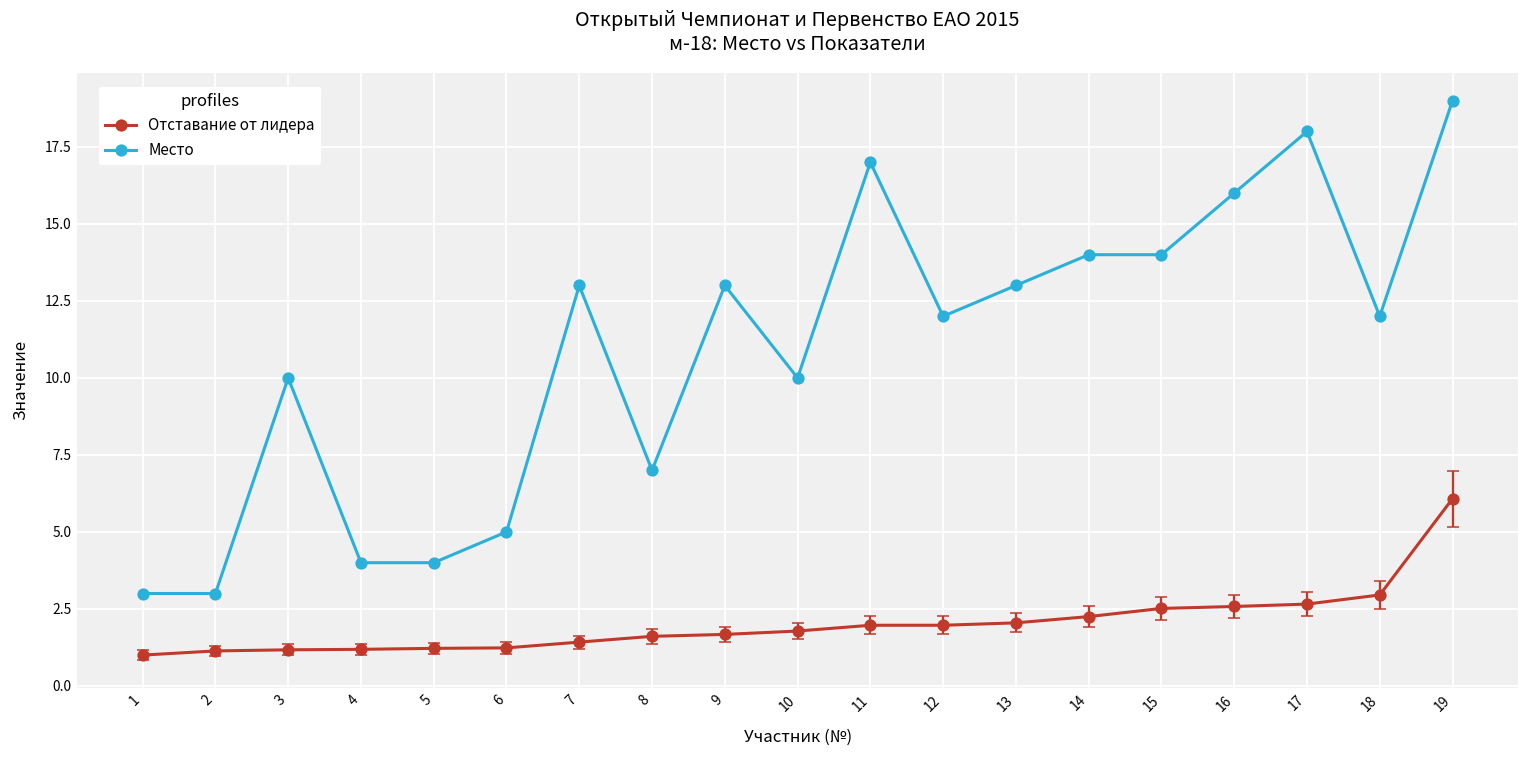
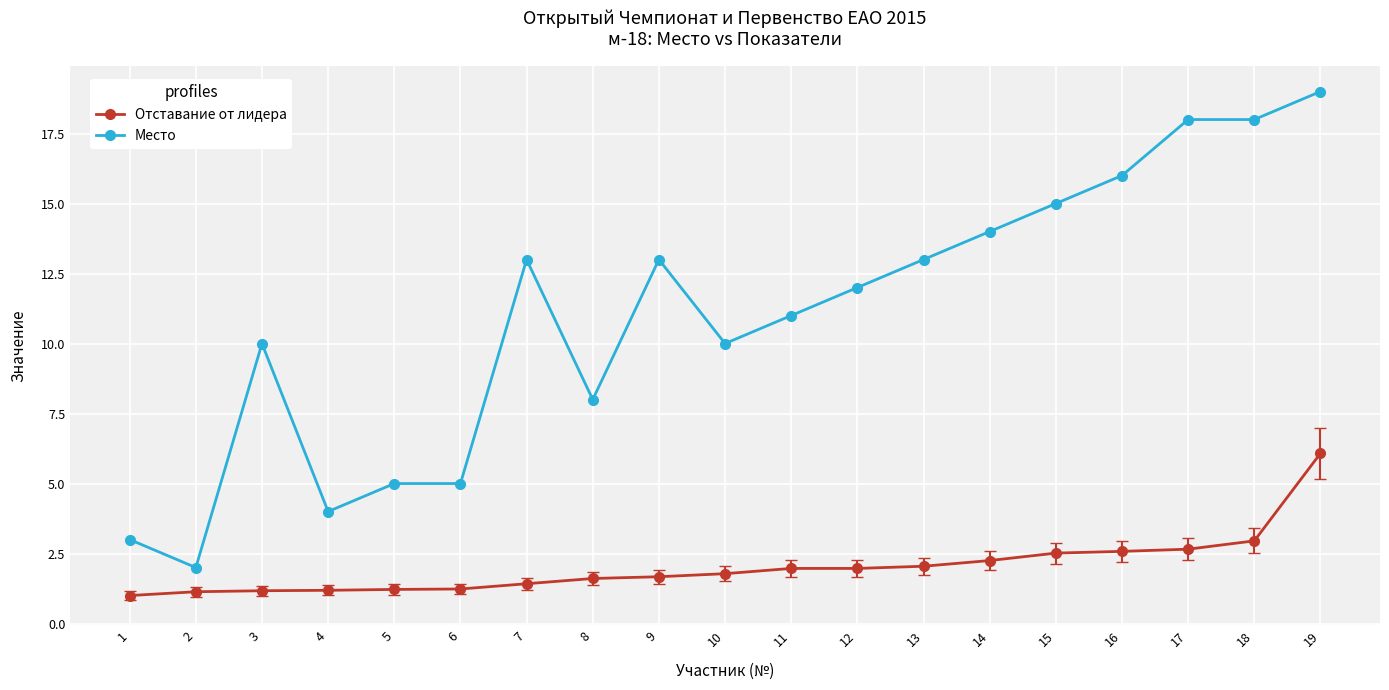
  {
    "Место": {
      "1": 3,
-     "2": 3,
+     "2": 2,
      "3": 10,
      "4": 4,
-     "5": 4,
+     "5": 5,
      "6": 5,
      "7": 13,
-     "8": 7,
+     "8": 8,
      "9": 13,
      "10": 10,
-     "11": 17,
+     "11": 11,
      "12": 12,
      "13": 13,
      "14": 14,
-     "15": 14,
+     "15": 15,
      "16": 16,
      "17": 18,
-     "18": 12,
+     "18": 18,
      "19": 19
    }
  }
